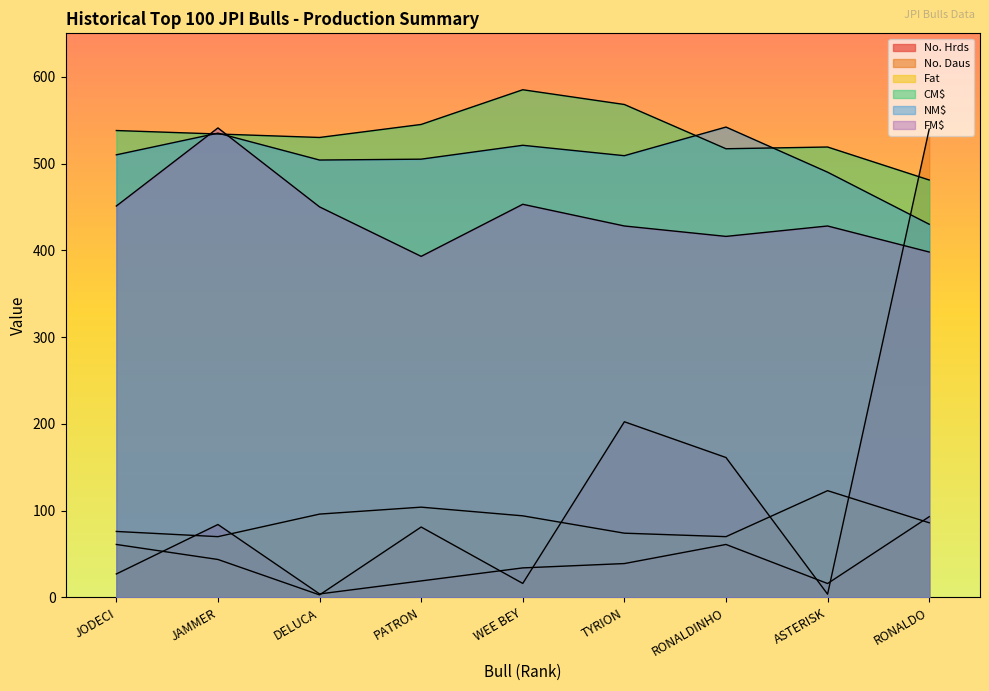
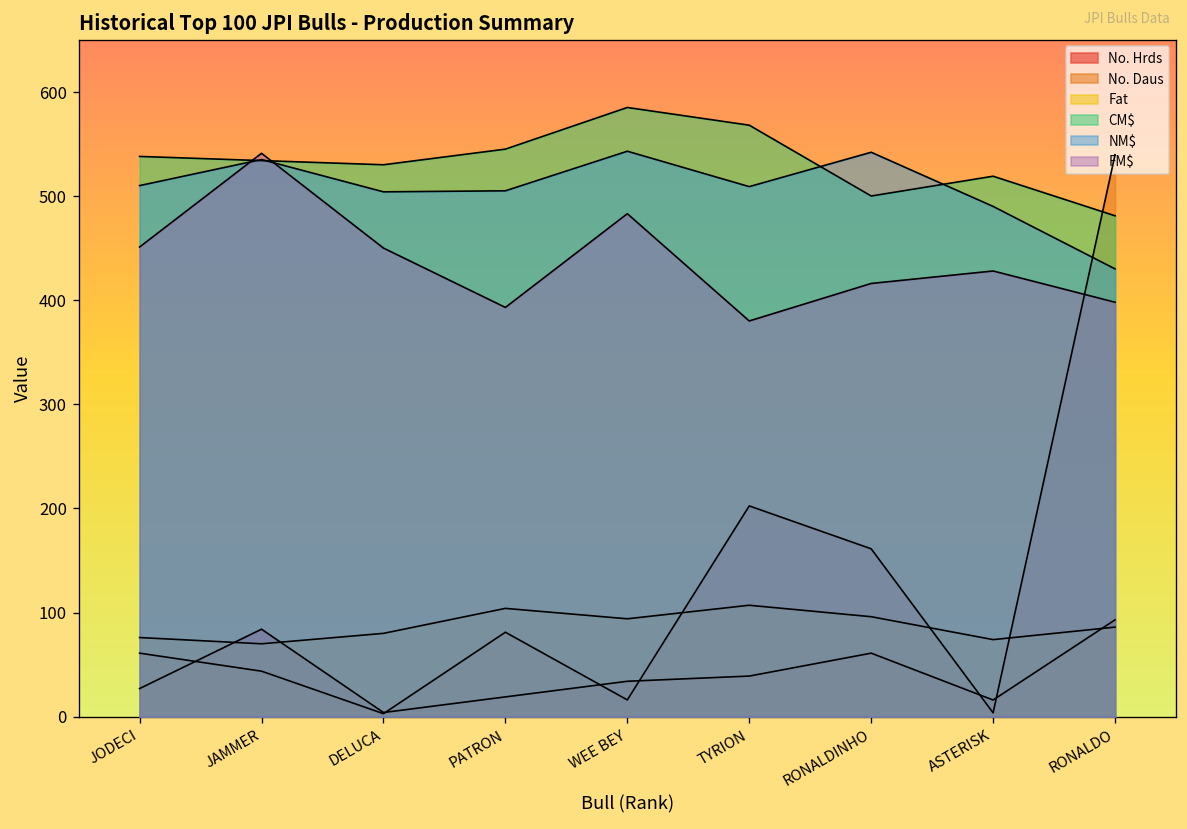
  {
    "Fat": {
      "JODECI": 80,
      "JAMMER": 70,
-     "DELUCA": 100,
+     "DELUCA": 80,
      "PATRON": 100,
      "WEE BEY": 90,
-     "TYRION": 70,
-     "RONALDINHO": 70,
-     "ASTERISK": 120,
+     "TYRION": 110,
+     "RONALDINHO": 100,
+     "ASTERISK": 70,
      "RONALDO": 90
    },
    "CM$": {
      "JODECI": 540,
      "DELUCA": 530,
      "PATRON": 550,
      "WEE BEY": 590,
      "TYRION": 570,
-     "RONALDINHO": 520,
+     "RONALDINHO": 500,
      "ASTERISK": 520,
      "RONALDO": 480
    },
    "NM$": {
      "JODECI": 510,
      "DELUCA": 500,
      "PATRON": 510,
-     "WEE BEY": 520,
+     "WEE BEY": 540,
      "TYRION": 510,
      "RONALDINHO": 540,
      "ASTERISK": 490,
      "RONALDO": 430
    },
    "FM$": {
      "JODECI": 450,
      "JAMMER": 540,
      "DELUCA": 450,
      "PATRON": 390,
-     "WEE BEY": 450,
-     "TYRION": 430,
+     "WEE BEY": 480,
+     "TYRION": 380,
      "RONALDINHO": 420,
      "ASTERISK": 430,
      "RONALDO": 400
    }
  }
